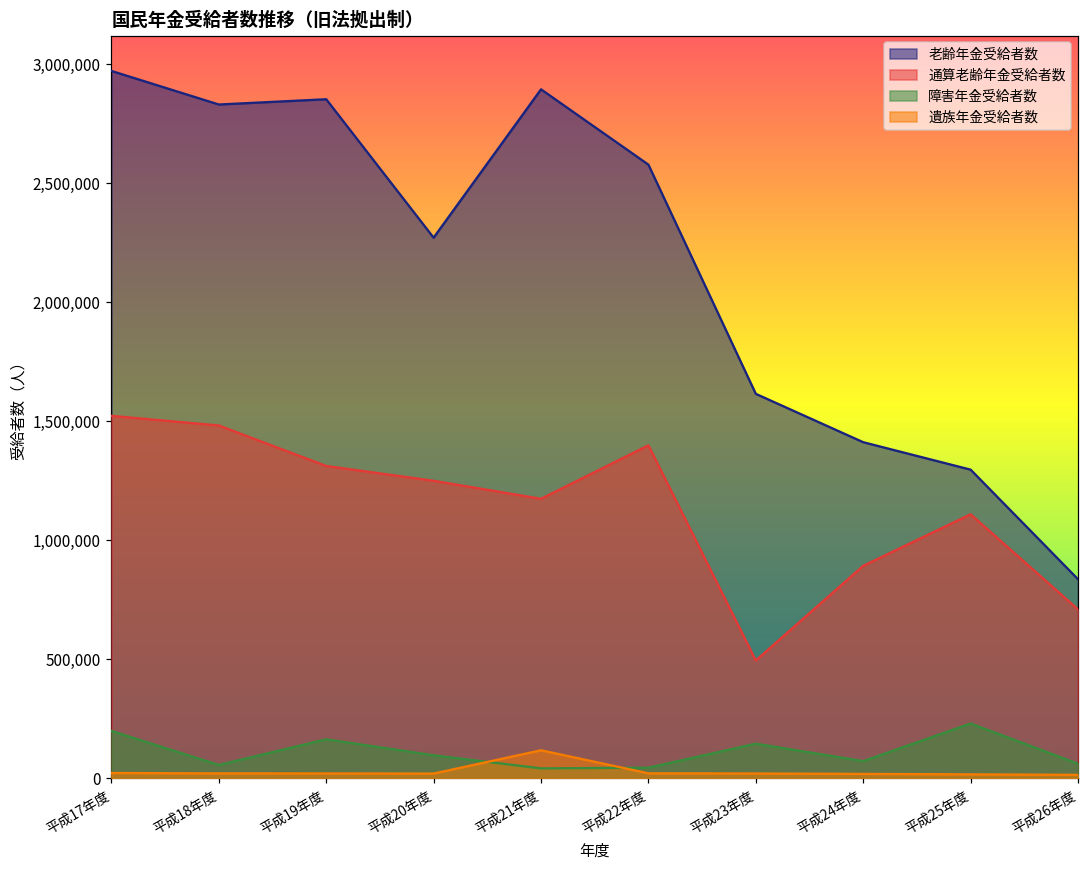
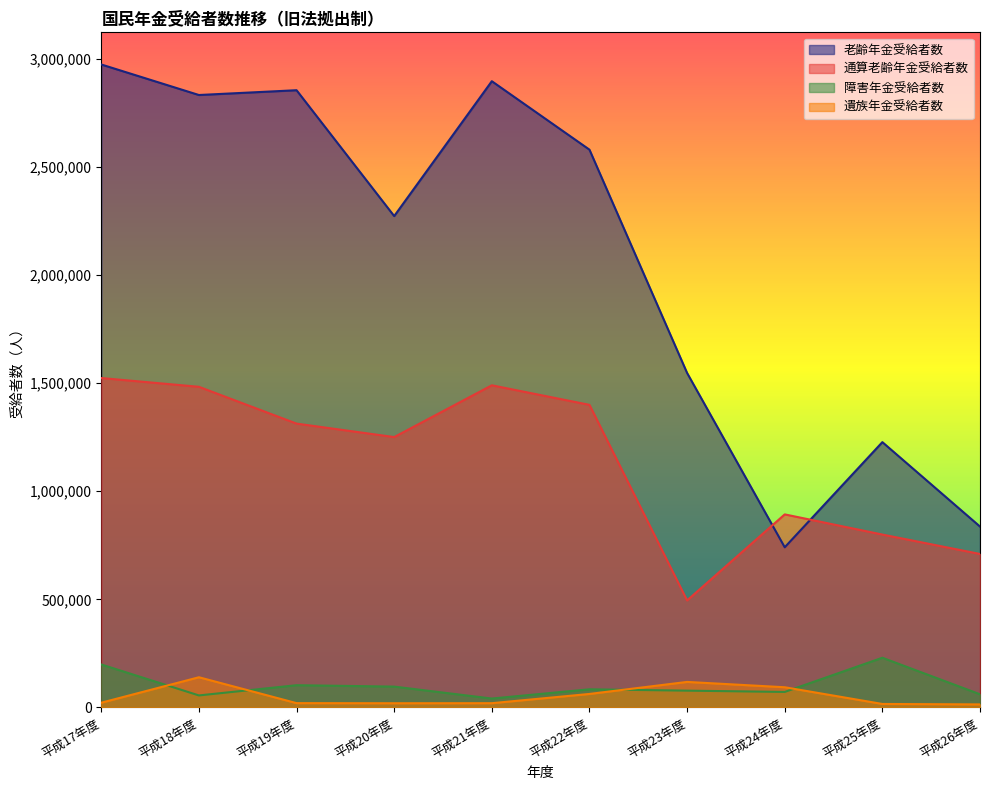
  {
    "老齢年金受給者数": {
      "平成17年度": "2,970,000",
      "平成18年度": "2,830,000",
      "平成19年度": "2,850,000",
      "平成20年度": "2,270,000",
      "平成21年度": "2,900,000",
      "平成22年度": "2,580,000",
-     "平成23年度": "1,620,000",
-     "平成24年度": "1,410,000",
-     "平成25年度": "1,300,000",
+     "平成23年度": "1,550,000",
+     "平成24年度": "740,000",
+     "平成25年度": "1,230,000",
      "平成26年度": "840,000"
    },
    "通算老齢年金受給者数": {
      "平成17年度": "1,520,000",
      "平成18年度": "1,480,000",
      "平成19年度": "1,310,000",
      "平成20年度": "1,250,000",
-     "平成21年度": "1,170,000",
+     "平成21年度": "1,490,000",
      "平成22年度": "1,400,000",
      "平成23年度": "490,000",
      "平成24年度": "890,000",
-     "平成25年度": "1,110,000",
+     "平成25年度": "800,000",
      "平成26年度": "710,000"
    },
    "障害年金受給者数": {
      "平成17年度": "200,000",
      "平成18年度": "60,000",
-     "平成19年度": "160,000",
+     "平成19年度": "100,000",
      "平成20年度": "100,000",
      "平成21年度": "40,000",
-     "平成22年度": "40,000",
-     "平成23年度": "150,000",
+     "平成22年度": "80,000",
+     "平成23年度": "80,000",
      "平成24年度": "70,000",
      "平成25年度": "230,000",
      "平成26年度": "60,000"
    },
    "遺族年金受給者数": {
      "平成17年度": "20,000",
-     "平成18年度": "20,000",
+     "平成18年度": "140,000",
      "平成19年度": "20,000",
      "平成20年度": "20,000",
-     "平成21年度": "120,000",
-     "平成22年度": "20,000",
-     "平成23年度": "20,000",
-     "平成24年度": "20,000",
+     "平成21年度": "20,000",
+     "平成22年度": "60,000",
+     "平成23年度": "120,000",
+     "平成24年度": "90,000",
      "平成25年度": "20,000",
      "平成26年度": "10,000"
    }
  }
